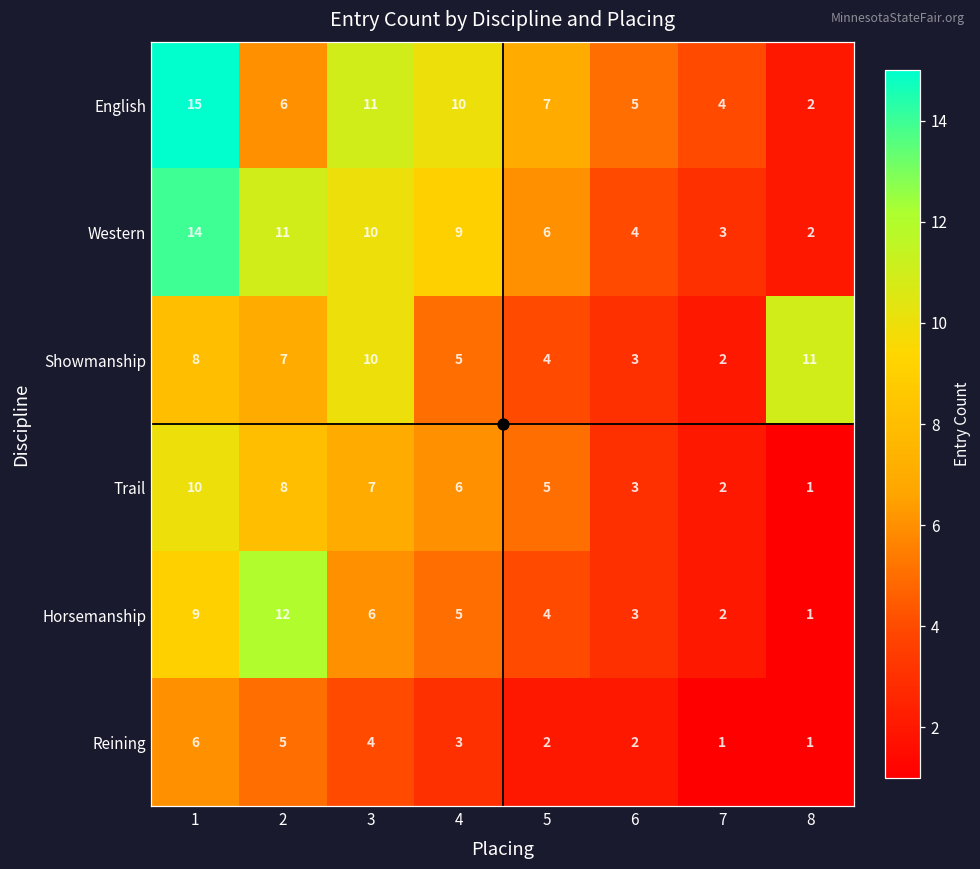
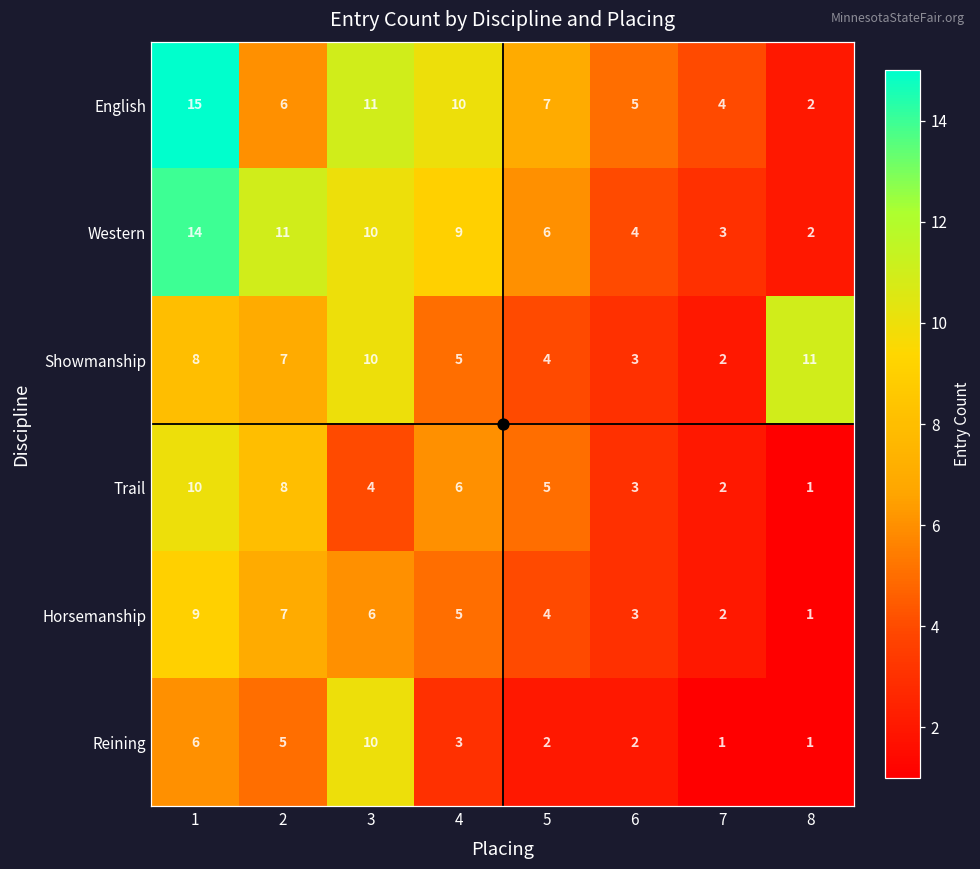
  {
    "English": {
      "1": 15,
      "2": 6,
      "3": 11,
      "4": 10,
      "5": 7,
      "6": 5,
      "7": 4,
      "8": 2
    },
    "Western": {
      "1": 14,
      "2": 11,
      "3": 10,
      "4": 9,
      "5": 6,
      "6": 4,
      "7": 3,
      "8": 2
    },
    "Showmanship": {
      "1": 8,
      "2": 7,
      "3": 10,
      "4": 5,
      "5": 4,
      "6": 3,
      "7": 2,
      "8": 11
    },
    "Trail": {
      "1": 10,
      "2": 8,
-     "3": 7,
+     "3": 4,
      "4": 6,
      "5": 5,
      "6": 3,
      "7": 2,
      "8": 1
    },
    "Horsemanship": {
      "1": 9,
-     "2": 12,
+     "2": 7,
      "3": 6,
      "4": 5,
      "5": 4,
      "6": 3,
      "7": 2,
      "8": 1
    },
    "Reining": {
      "1": 6,
      "2": 5,
-     "3": 4,
+     "3": 10,
      "4": 3,
      "5": 2,
      "6": 2,
      "7": 1,
      "8": 1
    }
  }
